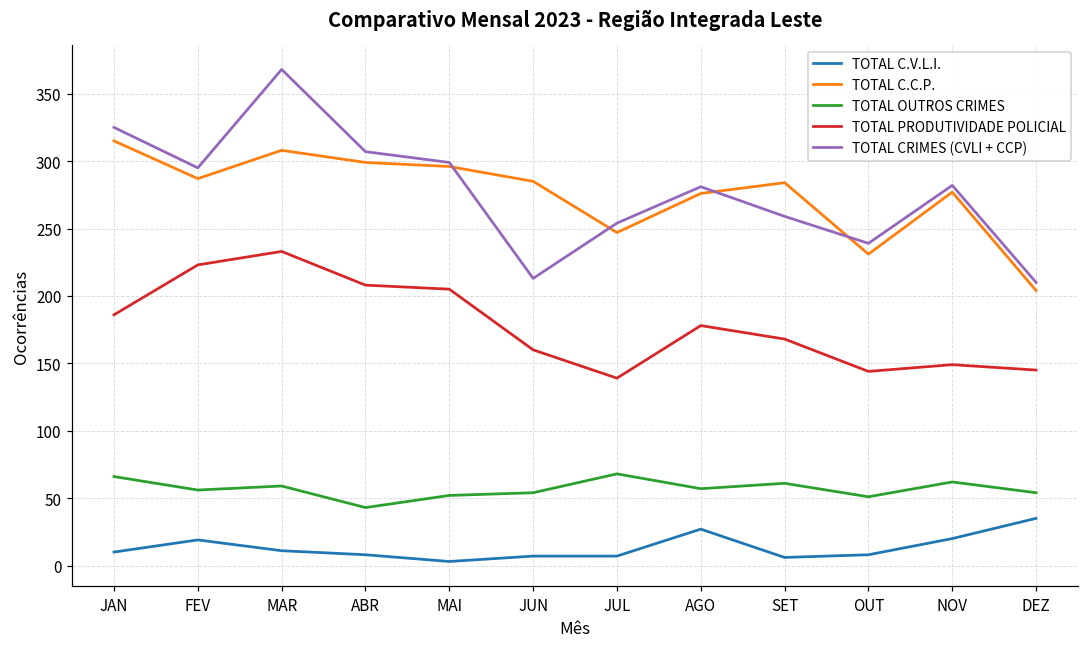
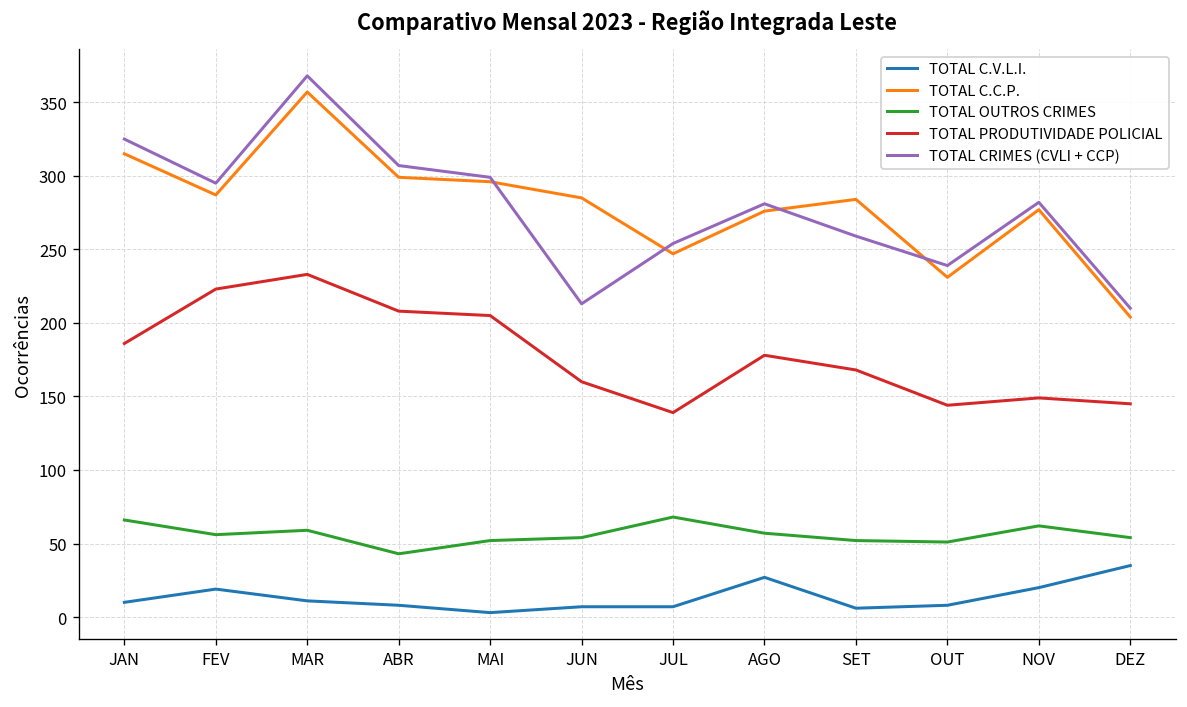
  {
    "TOTAL C.V.L.I.": {
      "JAN": 10,
      "FEV": 19,
      "MAR": 11,
      "ABR": 8,
      "MAI": 3,
      "JUN": 7,
      "JUL": 7,
      "AGO": 27,
      "SET": 6,
      "OUT": 8,
      "NOV": 20,
      "DEZ": 35
    },
    "TOTAL C.C.P.": {
      "JAN": 315,
      "FEV": 287,
-     "MAR": 308,
+     "MAR": 357,
      "ABR": 299,
      "MAI": 296,
      "JUN": 285,
      "JUL": 247,
      "AGO": 276,
      "SET": 284,
      "OUT": 231,
      "NOV": 277,
      "DEZ": 204
    },
    "TOTAL OUTROS CRIMES": {
      "JAN": 66,
      "FEV": 56,
      "MAR": 59,
      "ABR": 43,
      "MAI": 52,
      "JUN": 54,
      "JUL": 68,
      "AGO": 57,
-     "SET": 61,
+     "SET": 52,
      "OUT": 51,
      "NOV": 62,
      "DEZ": 54
    },
    "TOTAL PRODUTIVIDADE POLICIAL": {
      "JAN": 186,
      "FEV": 223,
      "MAR": 233,
      "ABR": 208,
      "MAI": 205,
      "JUN": 160,
      "JUL": 139,
      "AGO": 178,
      "SET": 168,
      "OUT": 144,
      "NOV": 149,
      "DEZ": 145
    },
    "TOTAL CRIMES (CVLI + CCP)": {
      "JAN": 325,
      "FEV": 295,
      "MAR": 368,
      "ABR": 307,
      "MAI": 299,
      "JUN": 213,
      "JUL": 254,
      "AGO": 281,
      "SET": 259,
      "OUT": 239,
      "NOV": 282,
      "DEZ": 210
    }
  }
